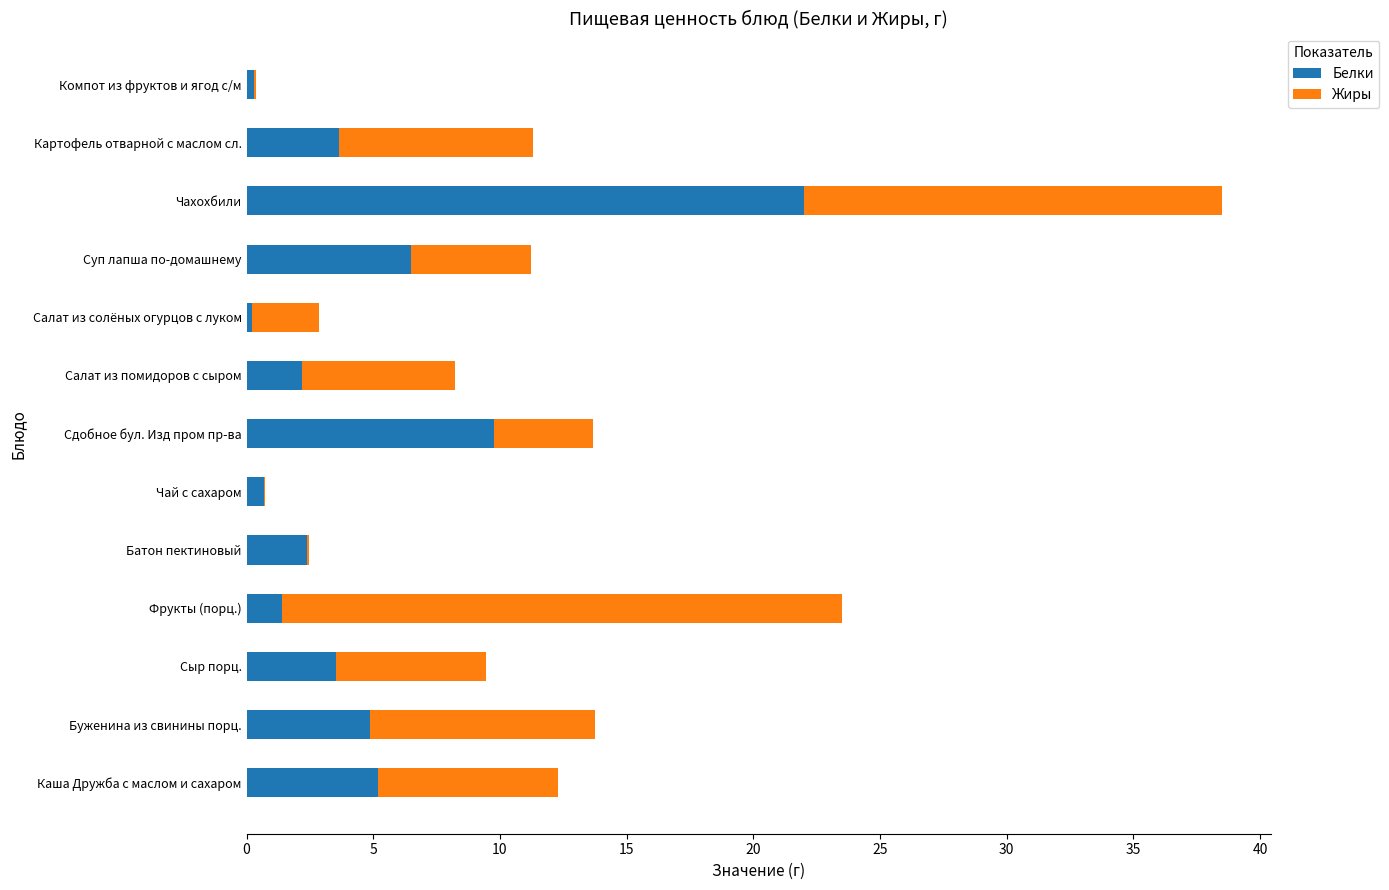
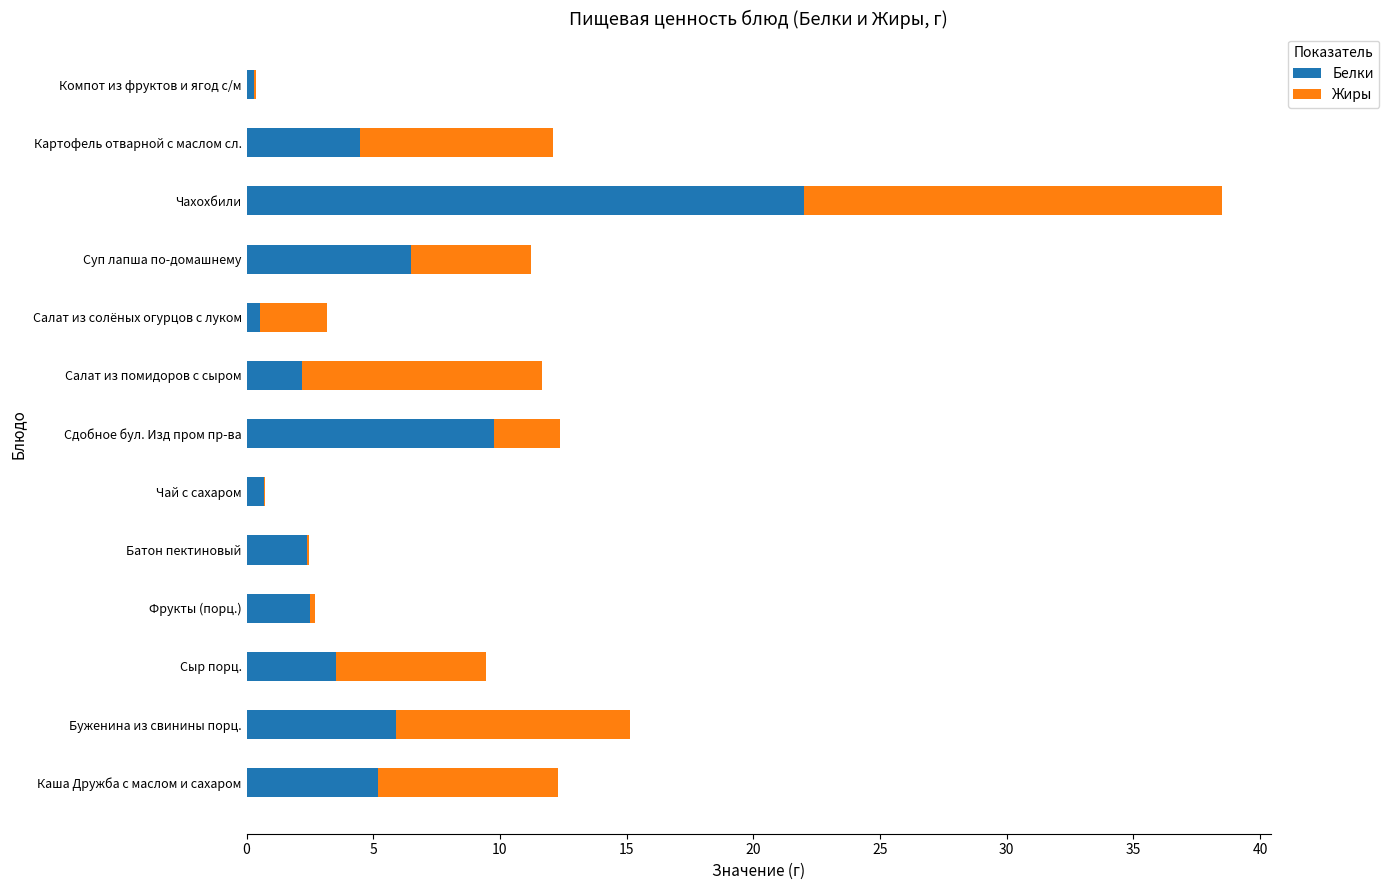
  {
    "Белки": {
      "Компот из фруктов и ягод с/м": 0.3,
-     "Картофель отварной с маслом сл.": 3.6,
+     "Картофель отварной с маслом сл.": 4.5,
      "Чахохбили": 22.0,
      "Суп лапша по-домашнему": 6.5,
-     "Салат из солёных огурцов с луком": 0.2,
+     "Салат из солёных огурцов с луком": 0.5,
      "Салат из помидоров с сыром": 2.2,
      "Сдобное бул. Изд пром пр-ва": 9.8,
      "Чай с сахаром": 0.7,
      "Батон пектиновый": 2.4,
-     "Фрукты (порц.)": 1.4,
+     "Фрукты (порц.)": 2.5,
      "Сыр порц.": 3.5,
-     "Буженина из свинины порц.": 4.9,
+     "Буженина из свинины порц.": 5.9,
      "Каша Дружба с маслом и сахаром": 5.2
    },
    "Жиры": {
      "Компот из фруктов и ягод с/м": 0.1,
      "Картофель отварной с маслом сл.": 7.7,
      "Чахохбили": 16.5,
      "Суп лапша по-домашнему": 4.7,
      "Салат из солёных огурцов с луком": 2.7,
-     "Салат из помидоров с сыром": 6.0,
-     "Сдобное бул. Изд пром пр-ва": 3.9,
-     "Фрукты (порц.)": 22.1,
+     "Салат из помидоров с сыром": 9.5,
+     "Сдобное бул. Изд пром пр-ва": 2.6,
+     "Фрукты (порц.)": 0.2,
      "Сыр порц.": 5.9,
-     "Буженина из свинины порц.": 8.9,
+     "Буженина из свинины порц.": 9.2,
      "Каша Дружба с маслом и сахаром": 7.1
    }
  }
